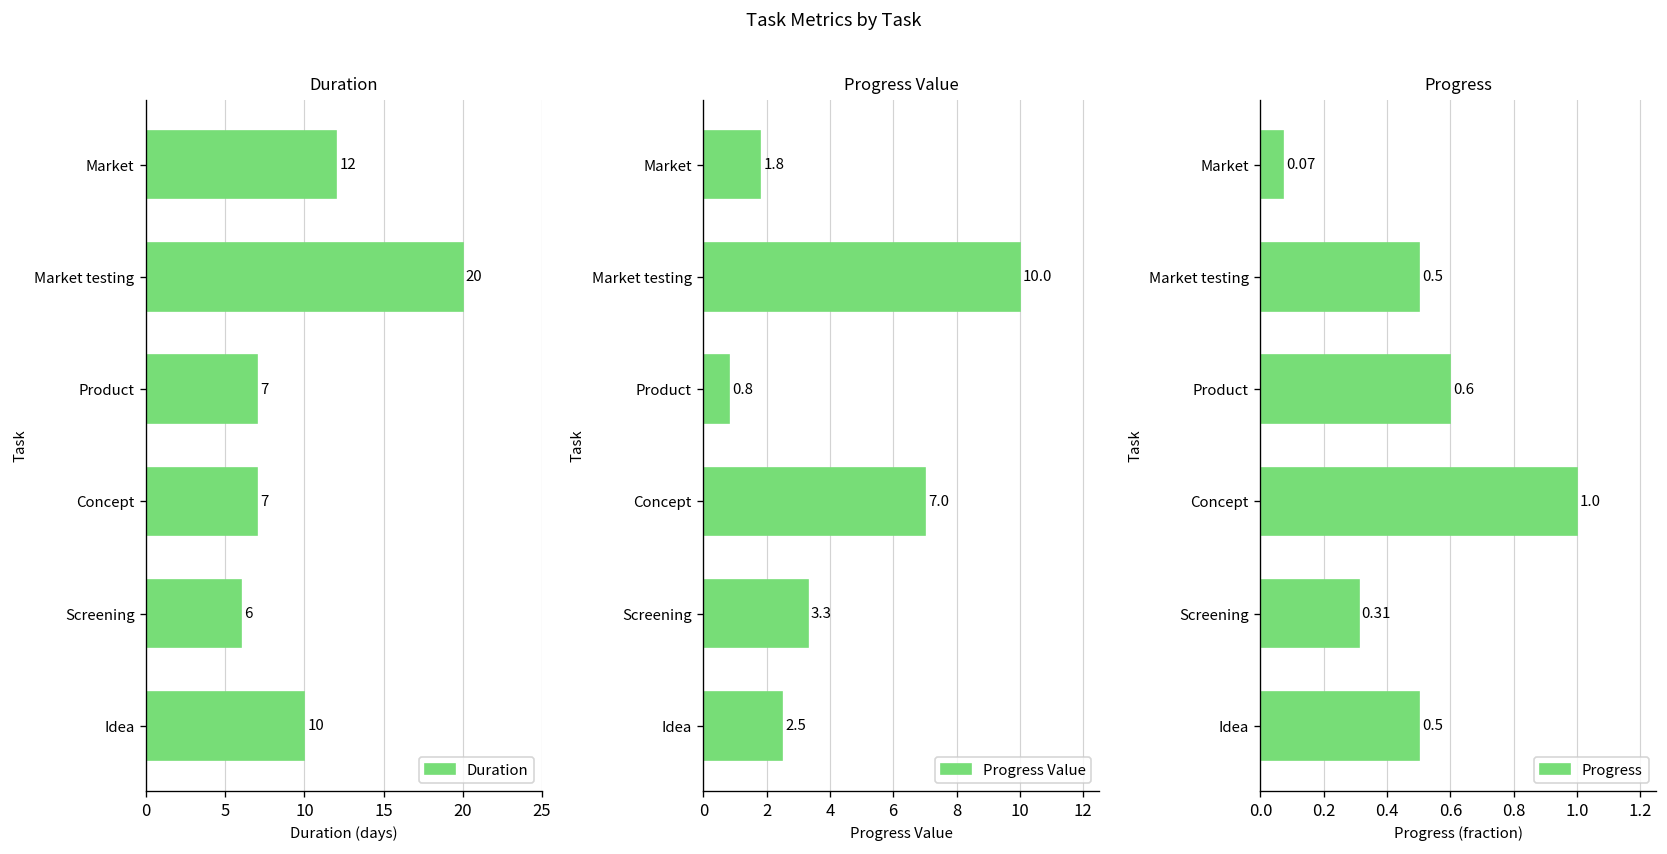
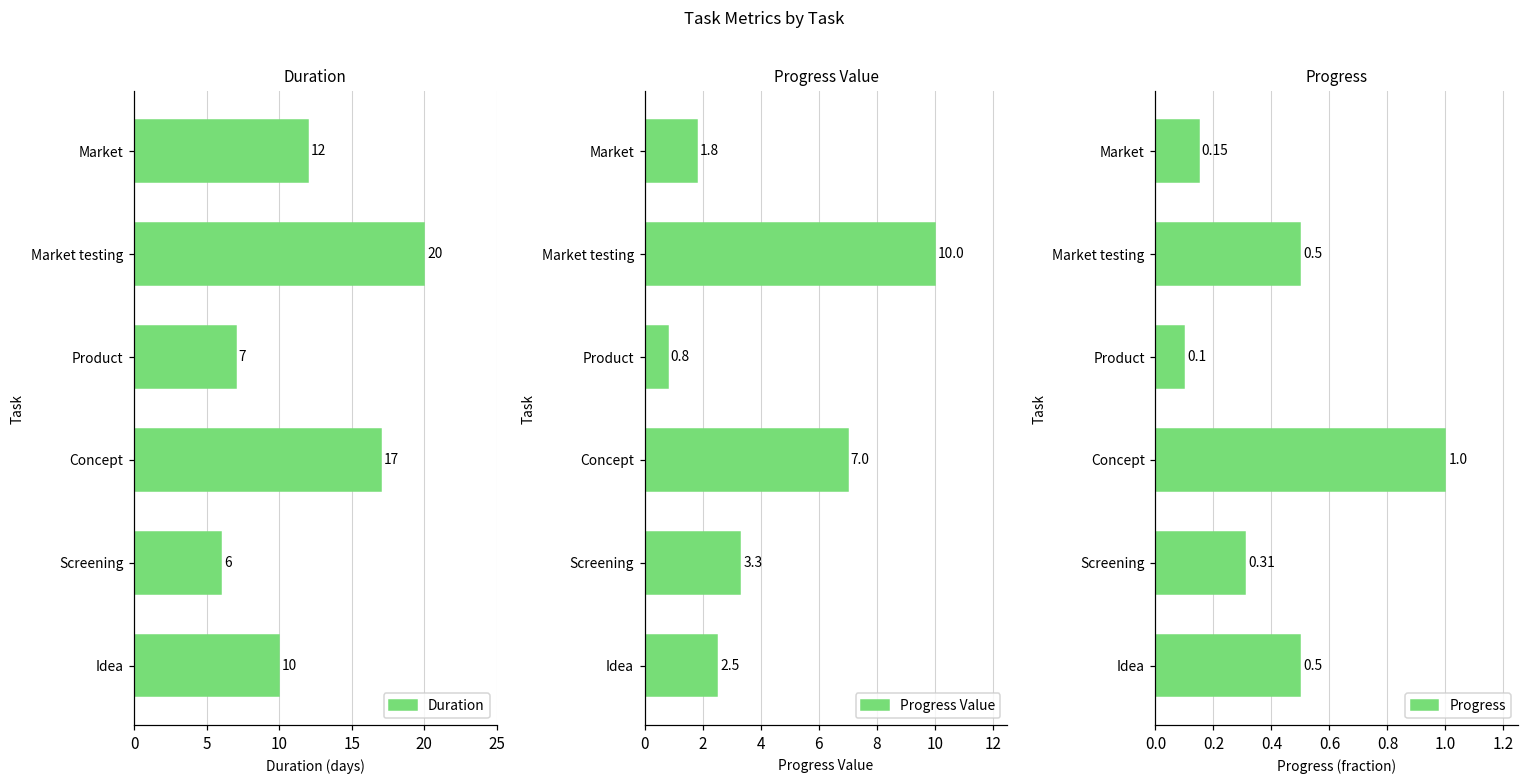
  {
    "Duration": {
      "Market": 12,
      "Market testing": 20,
      "Product": 7,
-     "Concept": 7,
+     "Concept": 17,
      "Screening": 6,
      "Idea": 10
    },
    "Progress Value": {
      "Market": 1.8,
      "Market testing": 10.0,
      "Product": 0.8,
      "Concept": 7.0,
      "Screening": 3.3,
      "Idea": 2.5
    },
    "Progress": {
-     "Market": 0.07,
+     "Market": 0.15,
      "Market testing": 0.5,
-     "Product": 0.6,
+     "Product": 0.1,
      "Concept": 1.0,
      "Screening": 0.31,
      "Idea": 0.5
    }
  }
